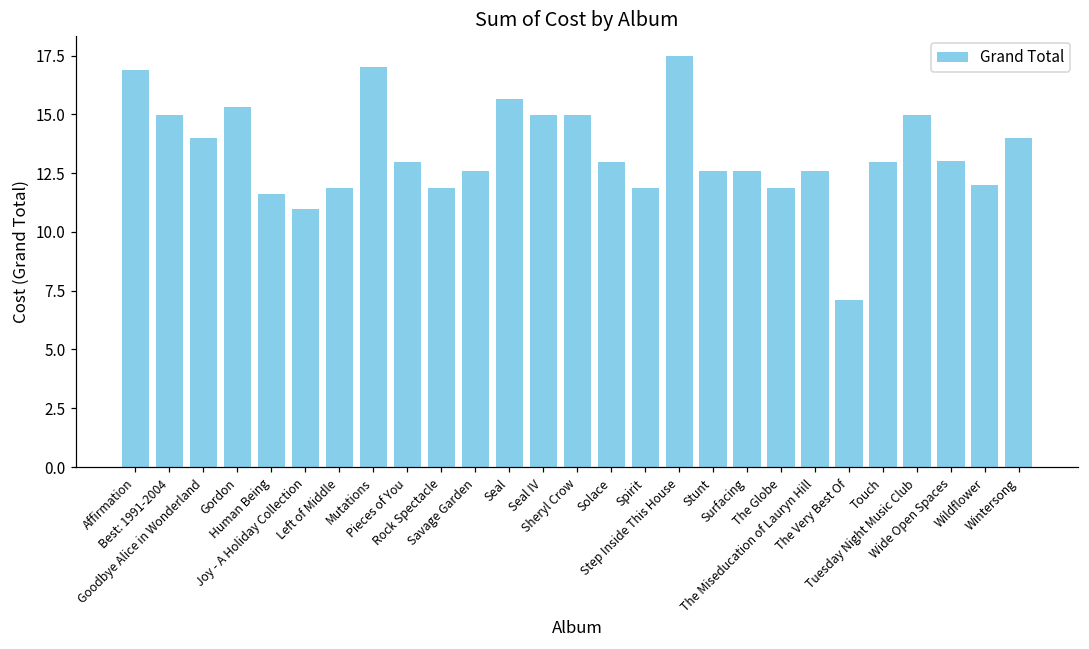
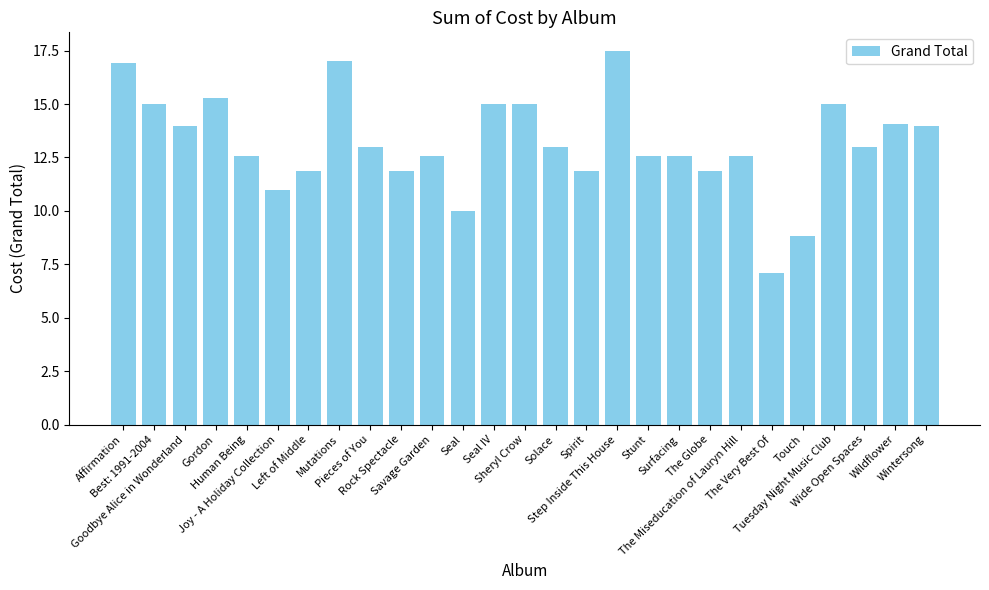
  {
    "Affirmation": 16.9,
    "Best: 1991-2004": 15.0,
    "Goodbye Alice in Wonderland": 14.0,
    "Gordon": 15.3,
-   "Human Being": 11.6,
+   "Human Being": 12.6,
    "Joy - A Holiday Collection": 11.0,
    "Left of Middle": 11.9,
    "Mutations": 17.0,
    "Pieces of You": 13.0,
    "Rock Spectacle": 11.9,
    "Savage Garden": 12.6,
-   "Seal": 15.7,
+   "Seal": 10.0,
    "Seal IV": 15.0,
    "Sheryl Crow": 15.0,
    "Solace": 13.0,
    "Spirit": 11.9,
    "Step Inside This House": 17.5,
    "Stunt": 12.6,
    "Surfacing": 12.6,
    "The Globe": 11.9,
    "The Miseducation of Lauryn Hill": 12.6,
    "The Very Best Of": 7.1,
-   "Touch": 13.0,
+   "Touch": 8.8,
    "Tuesday Night Music Club": 15.0,
    "Wide Open Spaces": 13.0,
-   "Wildflower": 12.0,
+   "Wildflower": 14.1,
    "Wintersong": 14.0
  }
